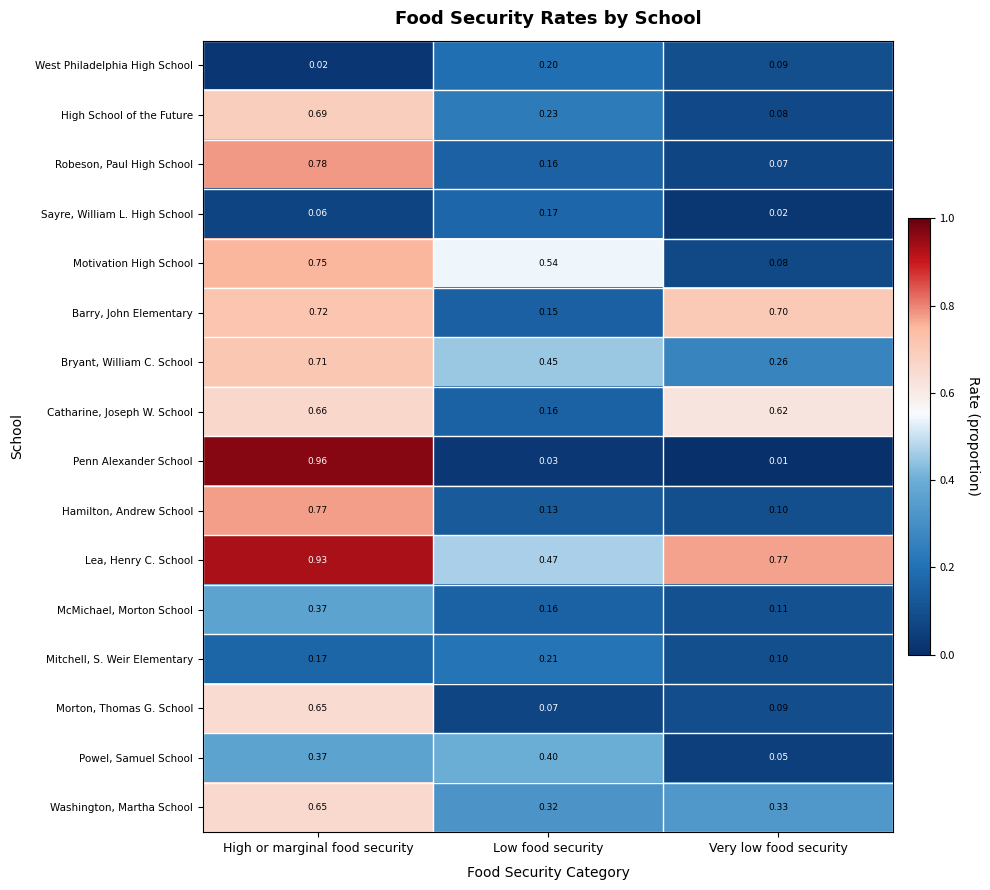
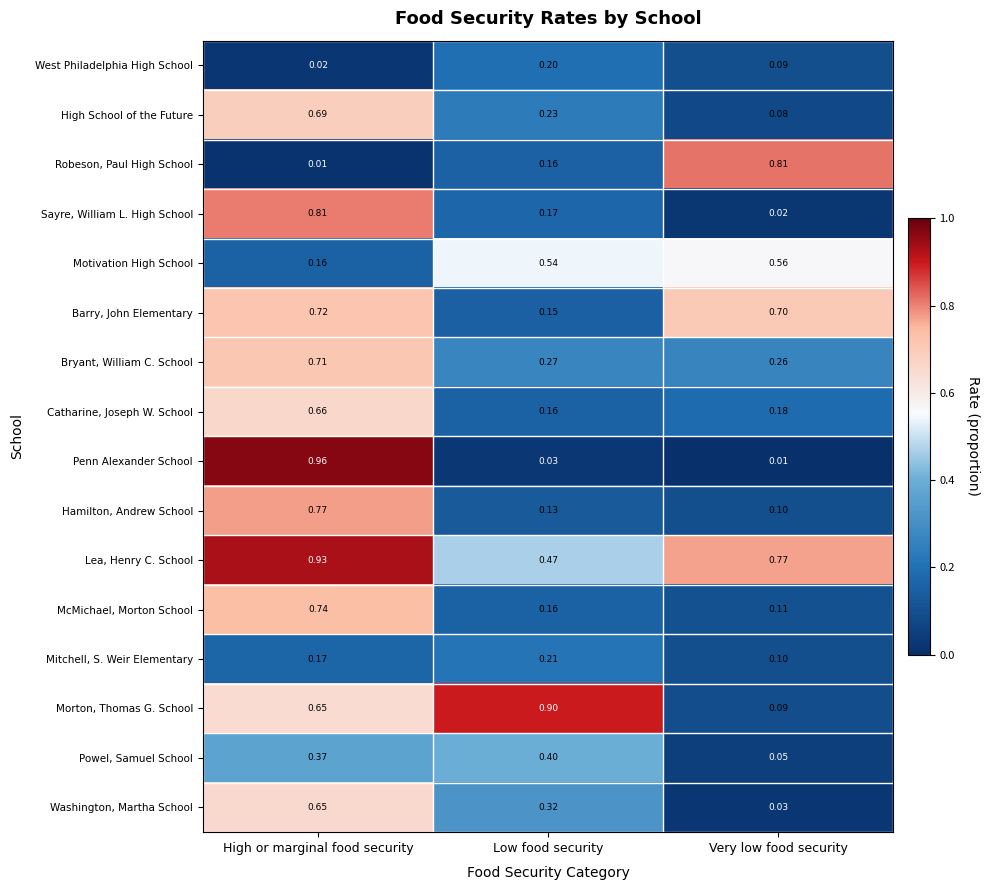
  {
    "West Philadelphia High School": {
      "High or marginal food security": 0.02,
      "Low food security": 0.20,
      "Very low food security": 0.09
    },
    "High School of the Future": {
      "High or marginal food security": 0.69,
      "Low food security": 0.23,
      "Very low food security": 0.08
    },
    "Robeson, Paul High School": {
-     "High or marginal food security": 0.78,
+     "High or marginal food security": 0.01,
      "Low food security": 0.16,
-     "Very low food security": 0.07
+     "Very low food security": 0.81
    },
    "Sayre, William L. High School": {
-     "High or marginal food security": 0.06,
+     "High or marginal food security": 0.81,
      "Low food security": 0.17,
      "Very low food security": 0.02
    },
    "Motivation High School": {
-     "High or marginal food security": 0.75,
+     "High or marginal food security": 0.16,
      "Low food security": 0.54,
-     "Very low food security": 0.08
+     "Very low food security": 0.56
    },
    "Barry, John Elementary": {
      "High or marginal food security": 0.72,
      "Low food security": 0.15,
      "Very low food security": 0.70
    },
    "Bryant, William C. School": {
      "High or marginal food security": 0.71,
-     "Low food security": 0.45,
+     "Low food security": 0.27,
      "Very low food security": 0.26
    },
    "Catharine, Joseph W. School": {
      "High or marginal food security": 0.66,
      "Low food security": 0.16,
-     "Very low food security": 0.62
+     "Very low food security": 0.18
    },
    "Penn Alexander School": {
      "High or marginal food security": 0.96,
      "Low food security": 0.03,
      "Very low food security": 0.01
    },
    "Hamilton, Andrew School": {
      "High or marginal food security": 0.77,
      "Low food security": 0.13,
      "Very low food security": 0.10
    },
    "Lea, Henry C. School": {
      "High or marginal food security": 0.93,
      "Low food security": 0.47,
      "Very low food security": 0.77
    },
    "McMichael, Morton School": {
-     "High or marginal food security": 0.37,
+     "High or marginal food security": 0.74,
      "Low food security": 0.16,
      "Very low food security": 0.11
    },
    "Mitchell, S. Weir Elementary": {
      "High or marginal food security": 0.17,
      "Low food security": 0.21,
      "Very low food security": 0.10
    },
    "Morton, Thomas G. School": {
      "High or marginal food security": 0.65,
-     "Low food security": 0.07,
+     "Low food security": 0.90,
      "Very low food security": 0.09
    },
    "Powel, Samuel School": {
      "High or marginal food security": 0.37,
      "Low food security": 0.40,
      "Very low food security": 0.05
    },
    "Washington, Martha School": {
      "High or marginal food security": 0.65,
      "Low food security": 0.32,
-     "Very low food security": 0.33
+     "Very low food security": 0.03
    }
  }
